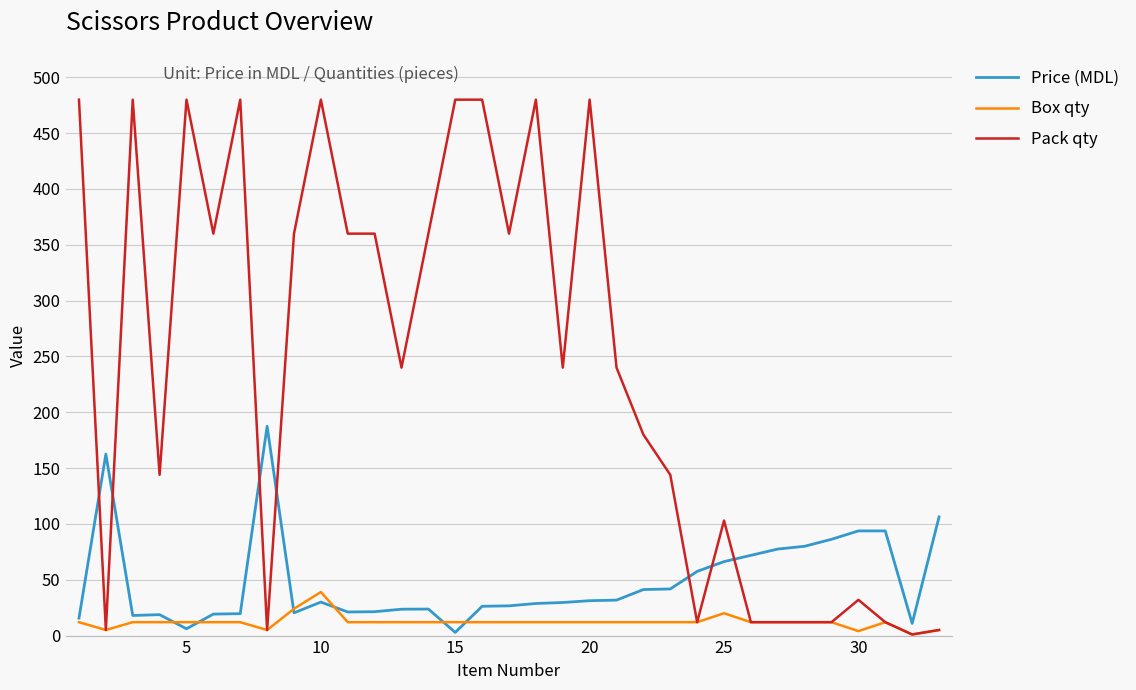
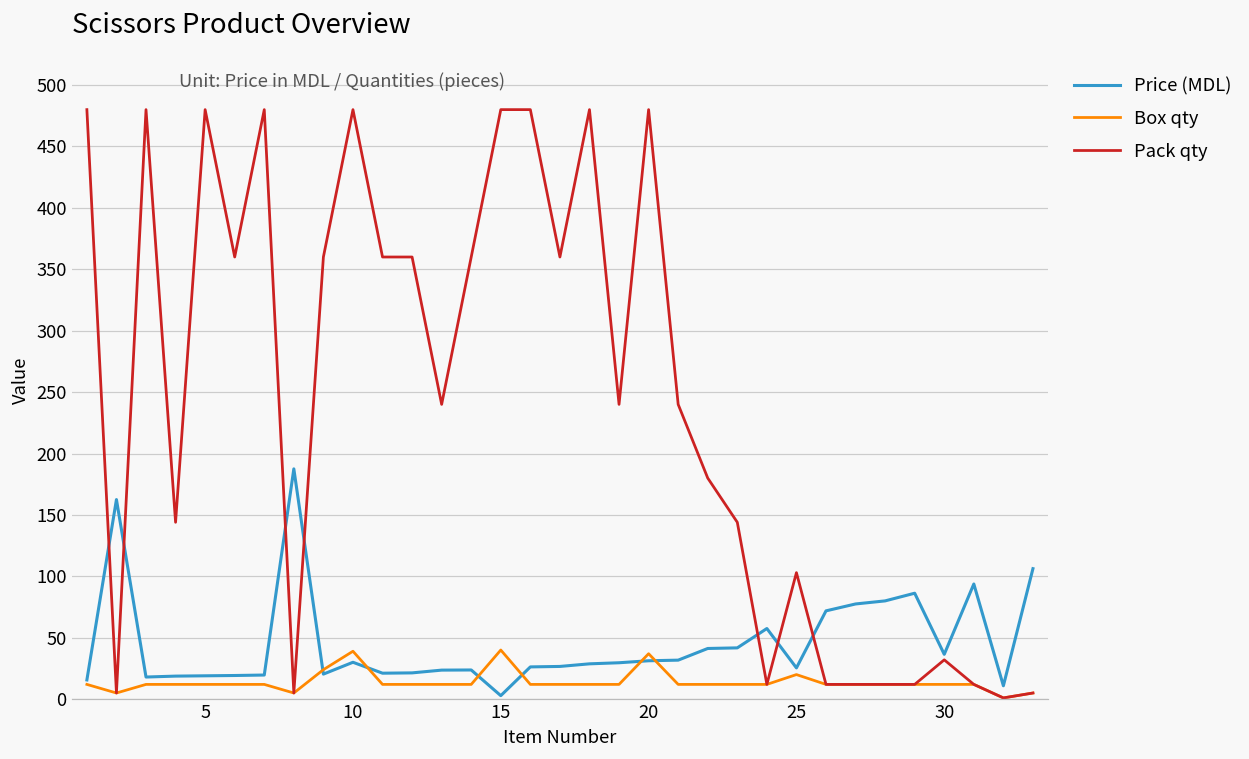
  {
    "Price (MDL)": {
-     "5": 6,
+     "5": 19,
      "10": 30,
      "15": 3,
      "20": 31,
-     "25": 66,
-     "30": 94
+     "25": 25,
+     "30": 36
    },
    "Box qty": {
      "5": 12,
      "10": 39,
-     "15": 12,
-     "20": 12,
+     "15": 40,
+     "20": 37,
      "25": 20,
-     "30": 4
+     "30": 12
    },
    "Pack qty": {
      "5": 480,
      "10": 480,
      "15": 480,
      "20": 480,
      "25": 103,
      "30": 32
    }
  }
